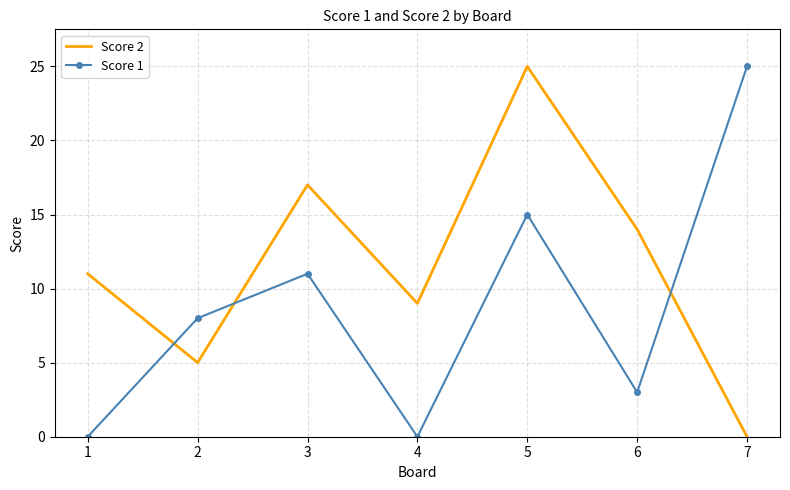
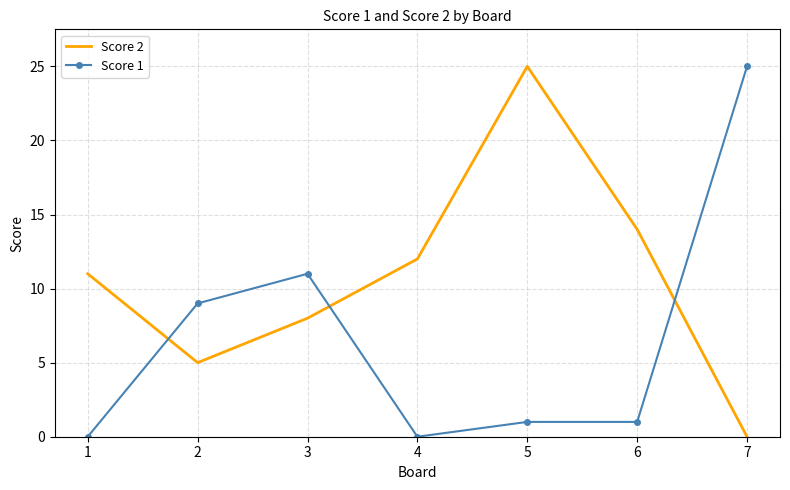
  {
    "Score 2": {
      "1": 11,
      "2": 5,
-     "3": 17,
-     "4": 9,
+     "3": 8,
+     "4": 12,
      "5": 25,
      "6": 14,
      "7": 0
    },
    "Score 1": {
      "1": 0,
-     "2": 8,
+     "2": 9,
      "3": 11,
      "4": 0,
-     "5": 15,
-     "6": 3,
+     "5": 1,
+     "6": 1,
      "7": 25
    }
  }
